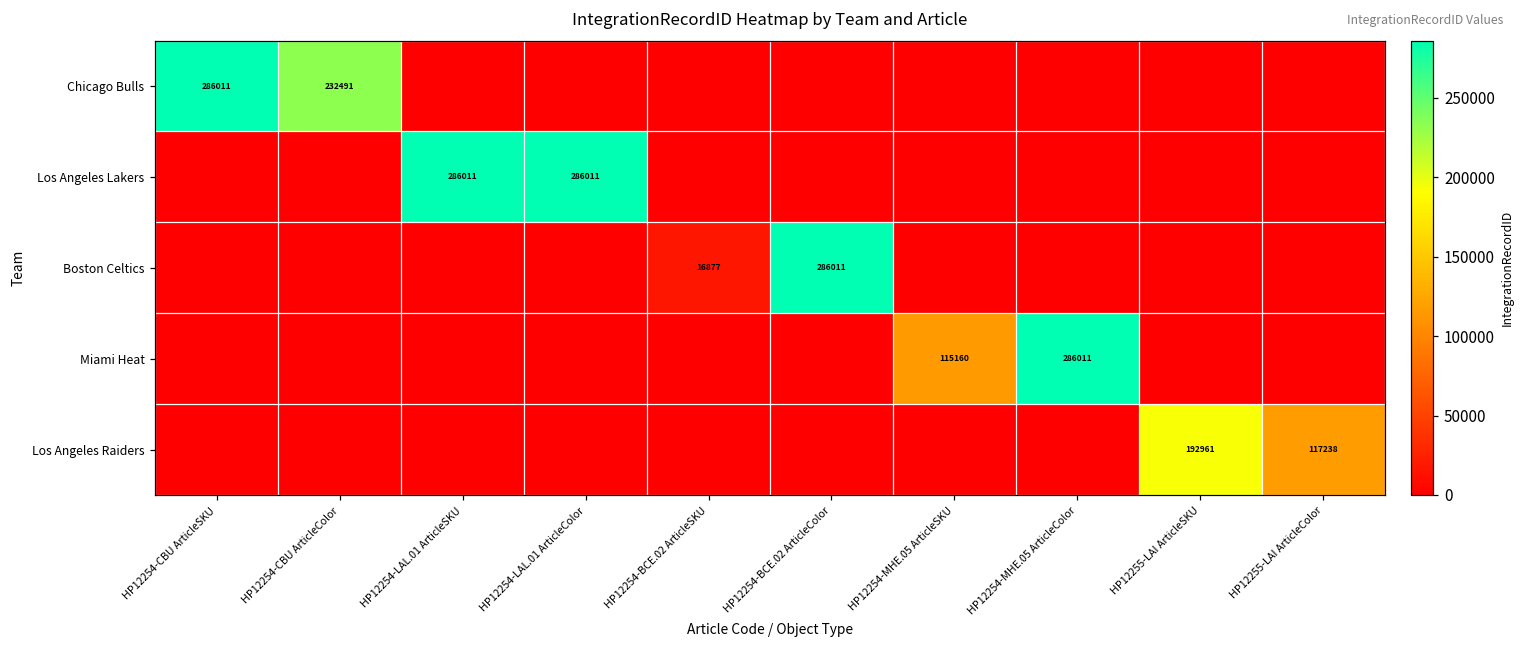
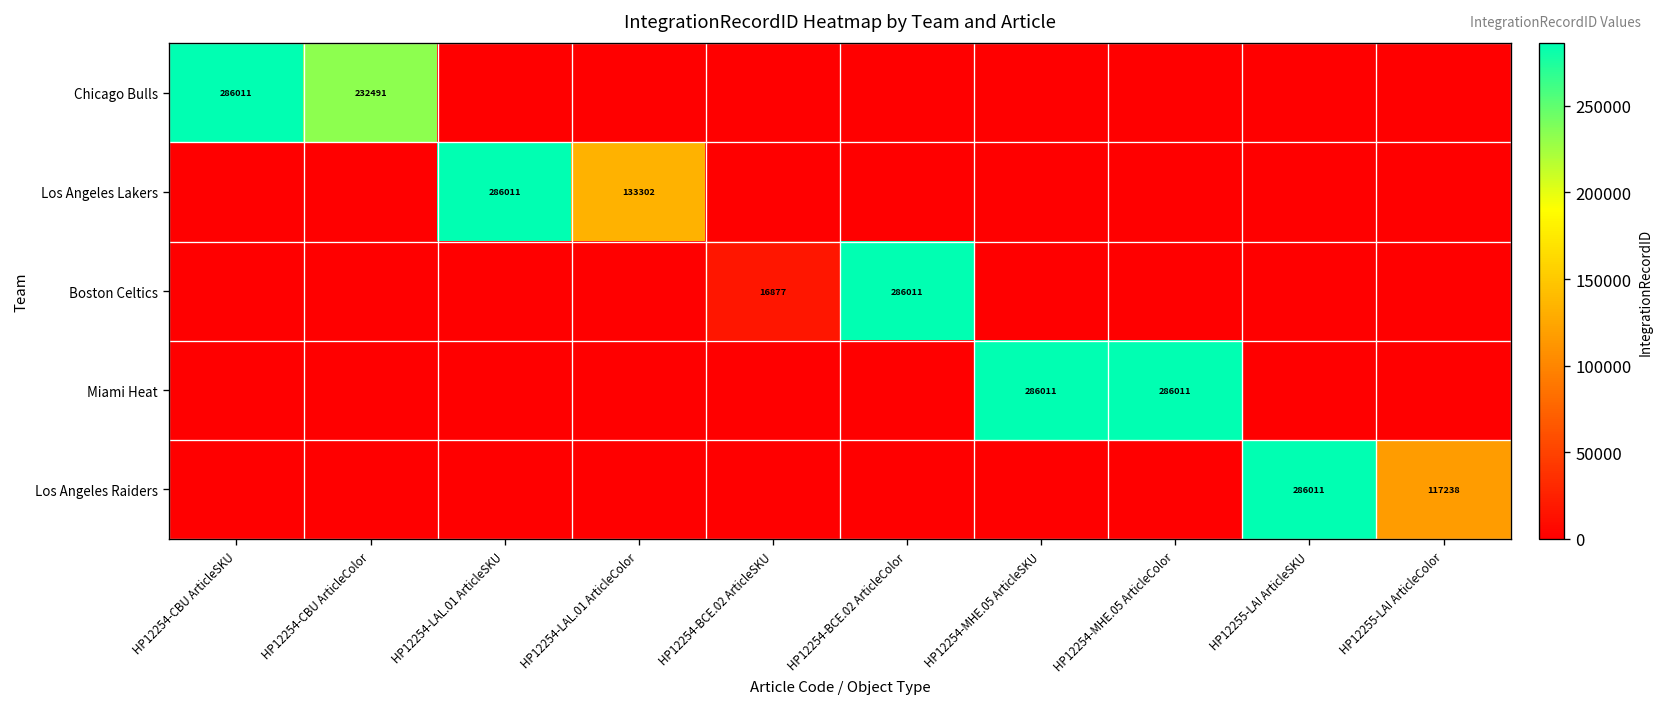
  {
    "Chicago Bulls": {
      "HP12254-CBU ArticleSKU": 286011,
      "HP12254-CBU ArticleColor": 232491
    },
    "Los Angeles Lakers": {
      "HP12254-LAL.01 ArticleSKU": 286011,
-     "HP12254-LAL.01 ArticleColor": 286011
+     "HP12254-LAL.01 ArticleColor": 133302
    },
    "Boston Celtics": {
      "HP12254-BCE.02 ArticleSKU": 16877,
      "HP12254-BCE.02 ArticleColor": 286011
    },
    "Miami Heat": {
-     "HP12254-MHE.05 ArticleSKU": 115160,
+     "HP12254-MHE.05 ArticleSKU": 286011,
      "HP12254-MHE.05 ArticleColor": 286011
    },
    "Los Angeles Raiders": {
-     "HP12255-LAI ArticleSKU": 192961,
+     "HP12255-LAI ArticleSKU": 286011,
      "HP12255-LAI ArticleColor": 117238
    }
  }
